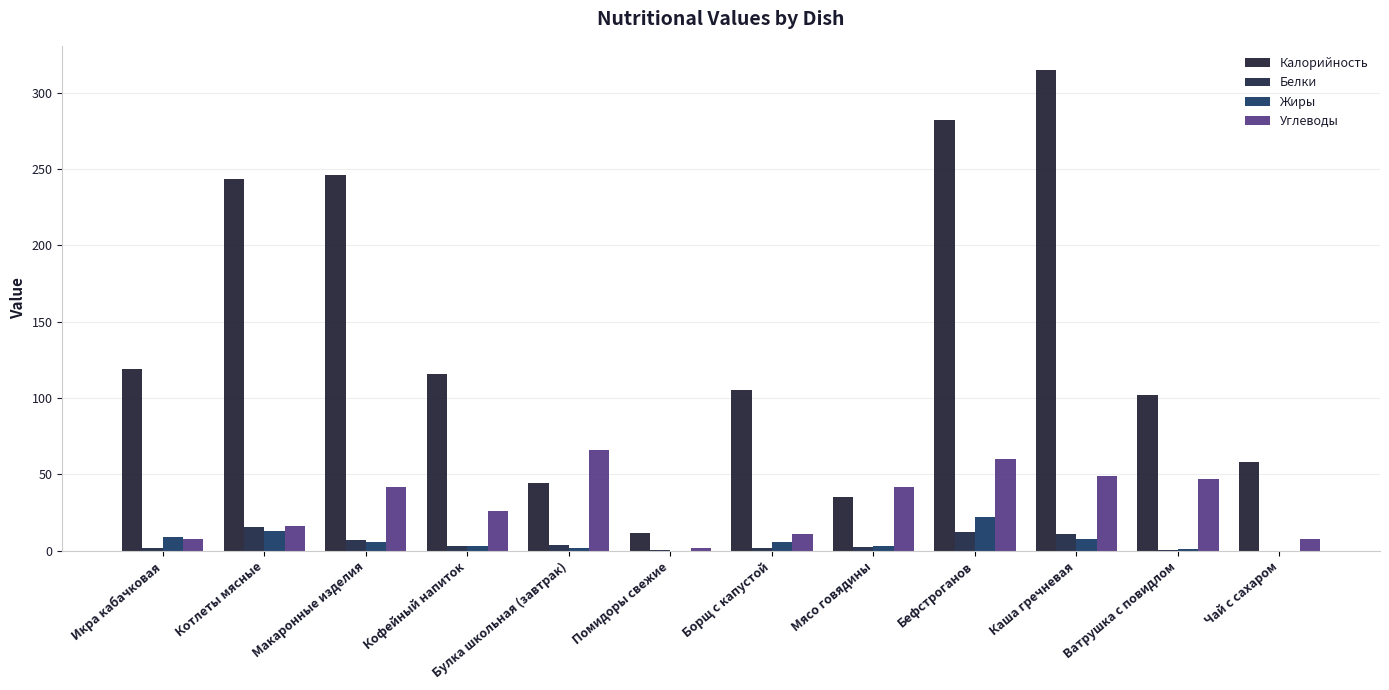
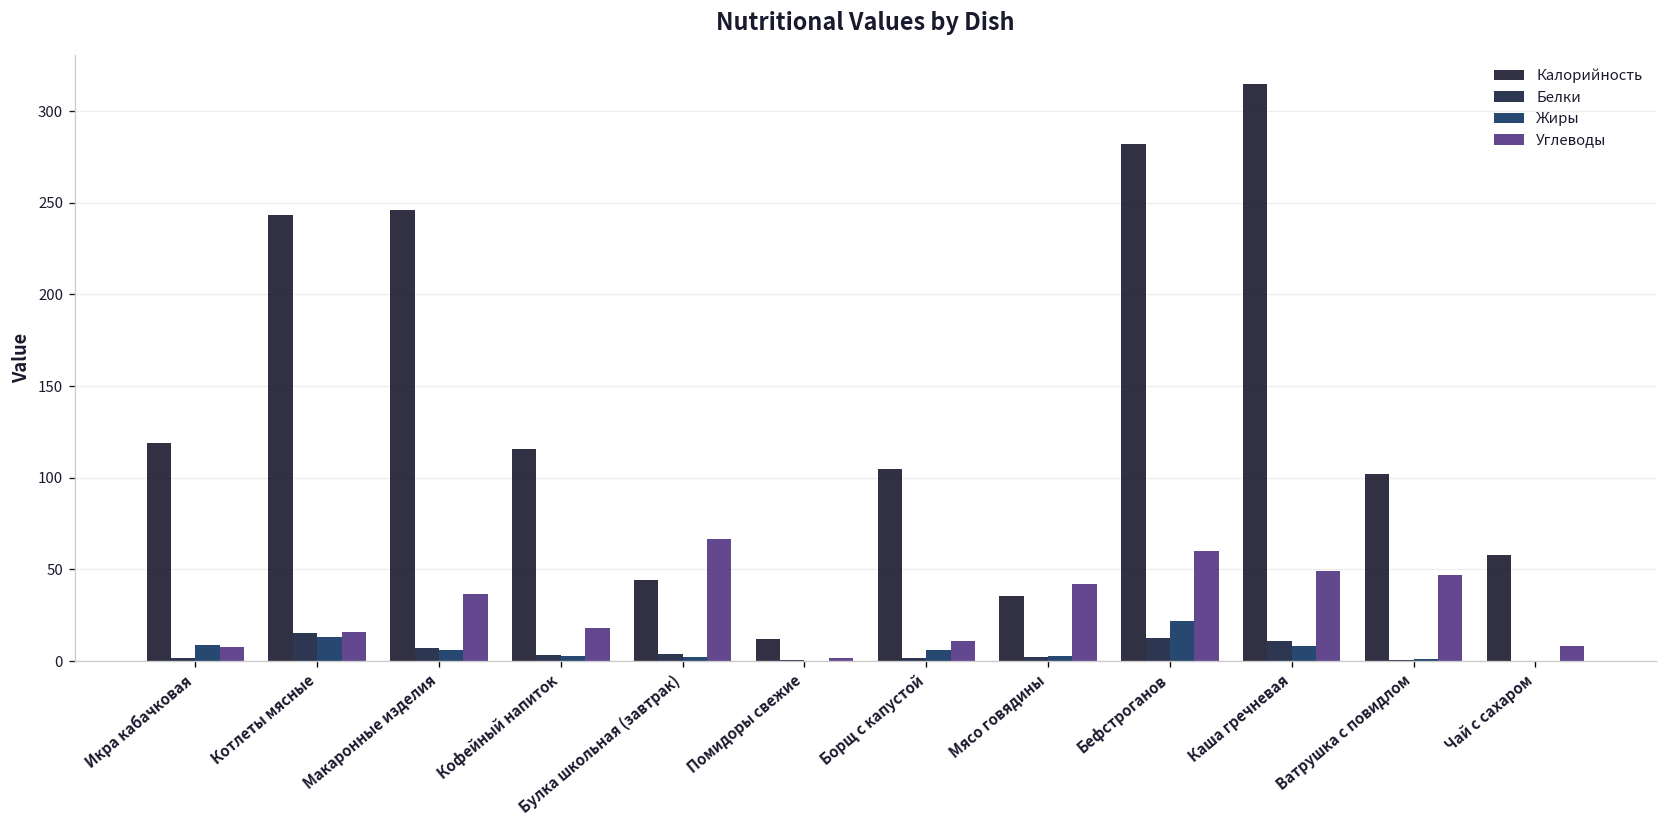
  {
    "Углеводы": {
      "Икра кабачковая": 8,
      "Котлеты мясные": 16,
-     "Макаронные изделия": 42,
-     "Кофейный напиток": 26,
+     "Макаронные изделия": 37,
+     "Кофейный напиток": 18,
      "Булка школьная (завтрак)": 66,
      "Помидоры свежие": 2,
      "Борщ с капустой": 11,
      "Мясо говядины": 42,
      "Бефстроганов": 60,
      "Каша гречневая": 49,
      "Ватрушка с повидлом": 47,
      "Чай с сахаром": 8
    }
  }
